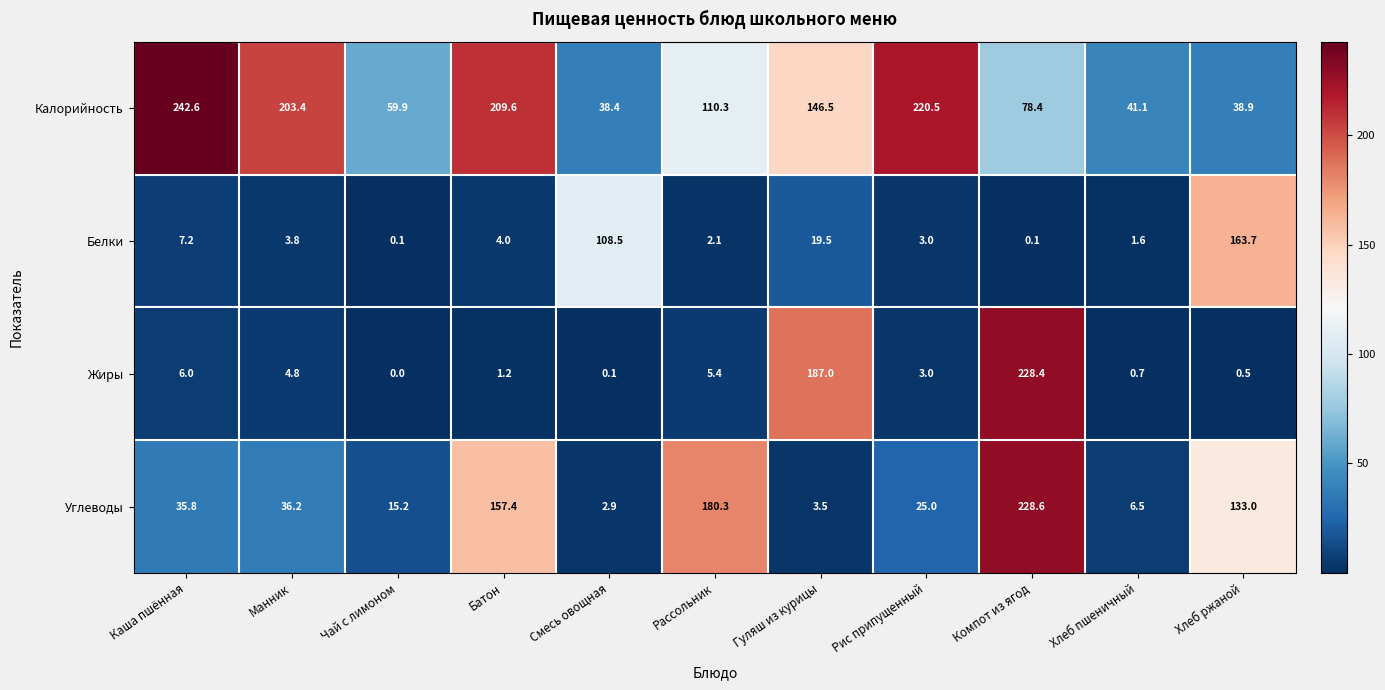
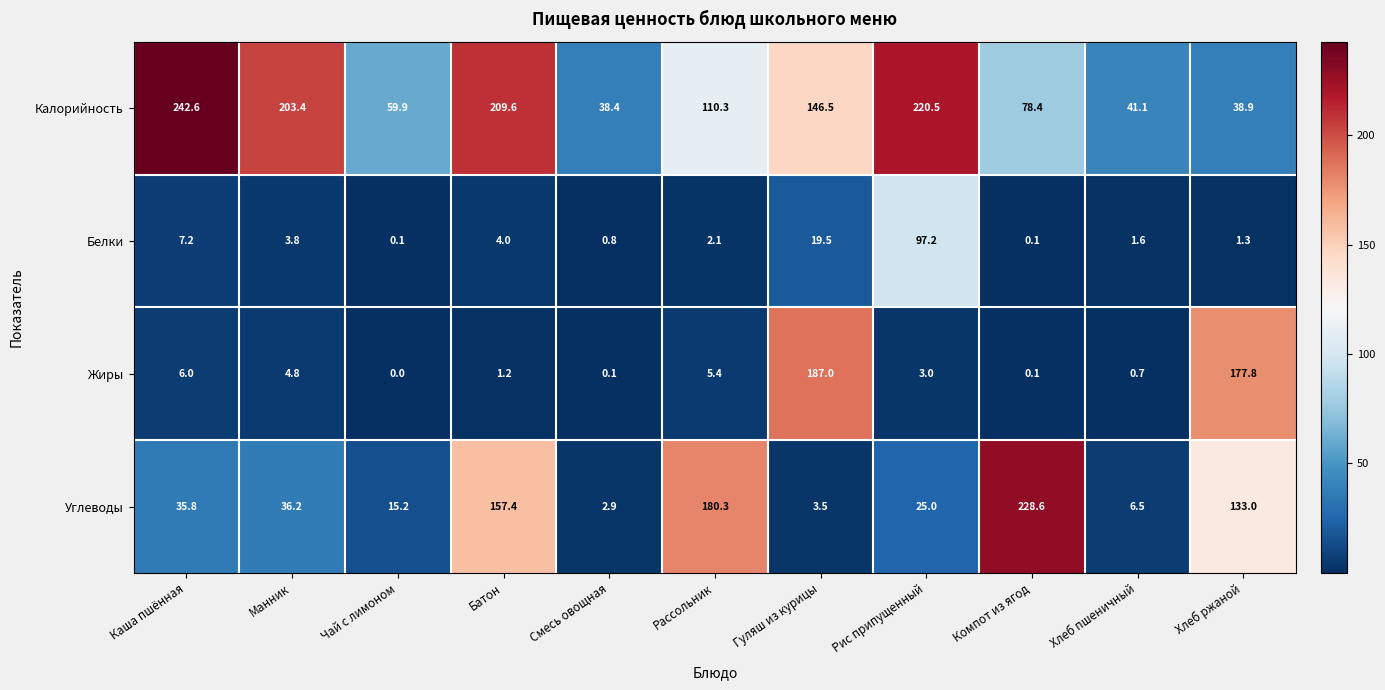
  {
    "Калорийность": {
      "Каша пшённая": 242.6,
      "Манник": 203.4,
      "Чай с лимоном": 59.9,
      "Батон": 209.6,
      "Смесь овощная": 38.4,
      "Рассольник": 110.3,
      "Гуляш из курицы": 146.5,
      "Рис припущенный": 220.5,
      "Компот из ягод": 78.4,
      "Хлеб пшеничный": 41.1,
      "Хлеб ржаной": 38.9
    },
    "Белки": {
      "Каша пшённая": 7.2,
      "Манник": 3.8,
      "Чай с лимоном": 0.1,
      "Батон": 4.0,
-     "Смесь овощная": 108.5,
+     "Смесь овощная": 0.8,
      "Рассольник": 2.1,
      "Гуляш из курицы": 19.5,
-     "Рис припущенный": 3.0,
+     "Рис припущенный": 97.2,
      "Компот из ягод": 0.1,
      "Хлеб пшеничный": 1.6,
-     "Хлеб ржаной": 163.7
+     "Хлеб ржаной": 1.3
    },
    "Жиры": {
      "Каша пшённая": 6.0,
      "Манник": 4.8,
      "Чай с лимоном": 0.0,
      "Батон": 1.2,
      "Смесь овощная": 0.1,
      "Рассольник": 5.4,
      "Гуляш из курицы": 187.0,
      "Рис припущенный": 3.0,
-     "Компот из ягод": 228.4,
+     "Компот из ягод": 0.1,
      "Хлеб пшеничный": 0.7,
-     "Хлеб ржаной": 0.5
+     "Хлеб ржаной": 177.8
    },
    "Углеводы": {
      "Каша пшённая": 35.8,
      "Манник": 36.2,
      "Чай с лимоном": 15.2,
      "Батон": 157.4,
      "Смесь овощная": 2.9,
      "Рассольник": 180.3,
      "Гуляш из курицы": 3.5,
      "Рис припущенный": 25.0,
      "Компот из ягод": 228.6,
      "Хлеб пшеничный": 6.5,
      "Хлеб ржаной": 133.0
    }
  }
